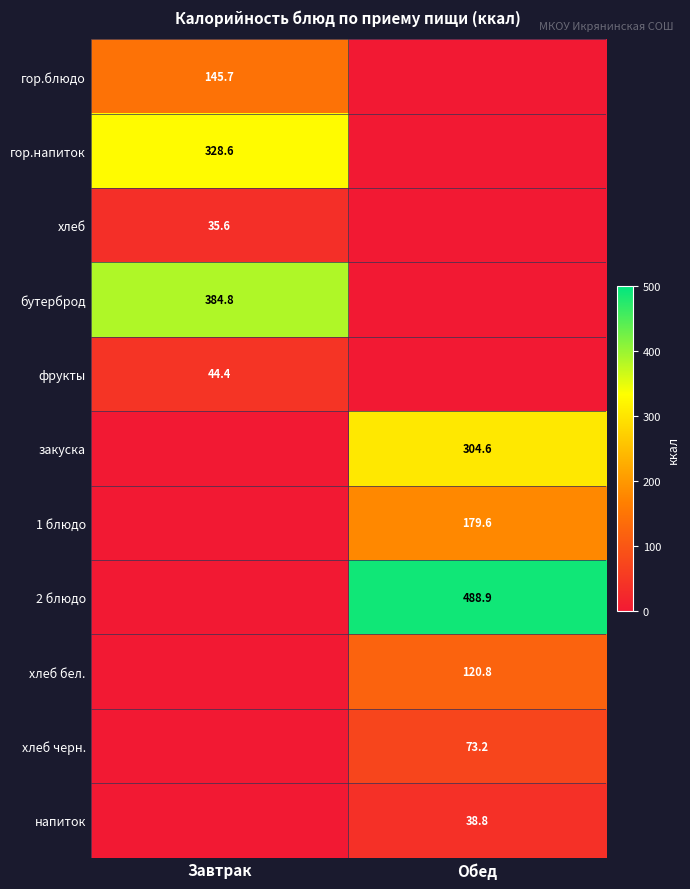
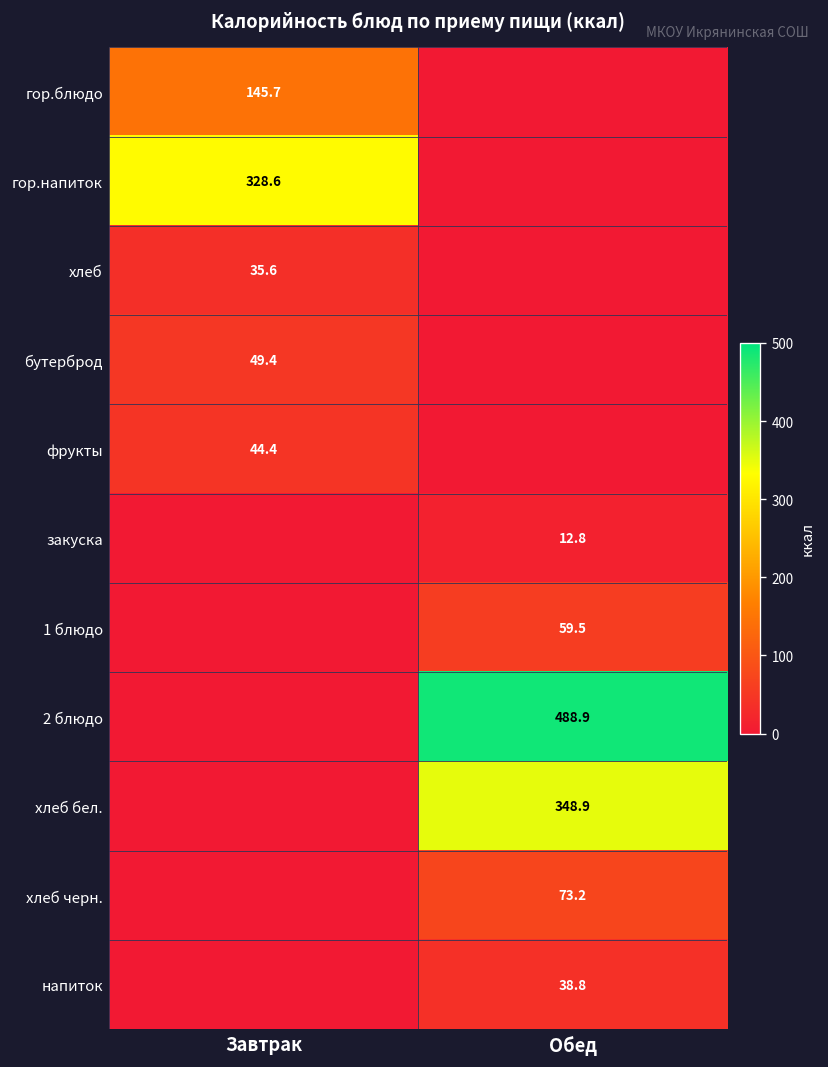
  {
    "гор.блюдо": {
      "Завтрак": 145.7
    },
    "гор.напиток": {
      "Завтрак": 328.6
    },
    "хлеб": {
      "Завтрак": 35.6
    },
    "бутерброд": {
-     "Завтрак": 384.8
+     "Завтрак": 49.4
    },
    "фрукты": {
      "Завтрак": 44.4
    },
    "закуска": {
-     "Обед": 304.6
+     "Обед": 12.8
    },
    "1 блюдо": {
-     "Обед": 179.6
+     "Обед": 59.5
    },
    "2 блюдо": {
      "Обед": 488.9
    },
    "хлеб бел.": {
-     "Обед": 120.8
+     "Обед": 348.9
    },
    "хлеб черн.": {
      "Обед": 73.2
    },
    "напиток": {
      "Обед": 38.8
    }
  }
